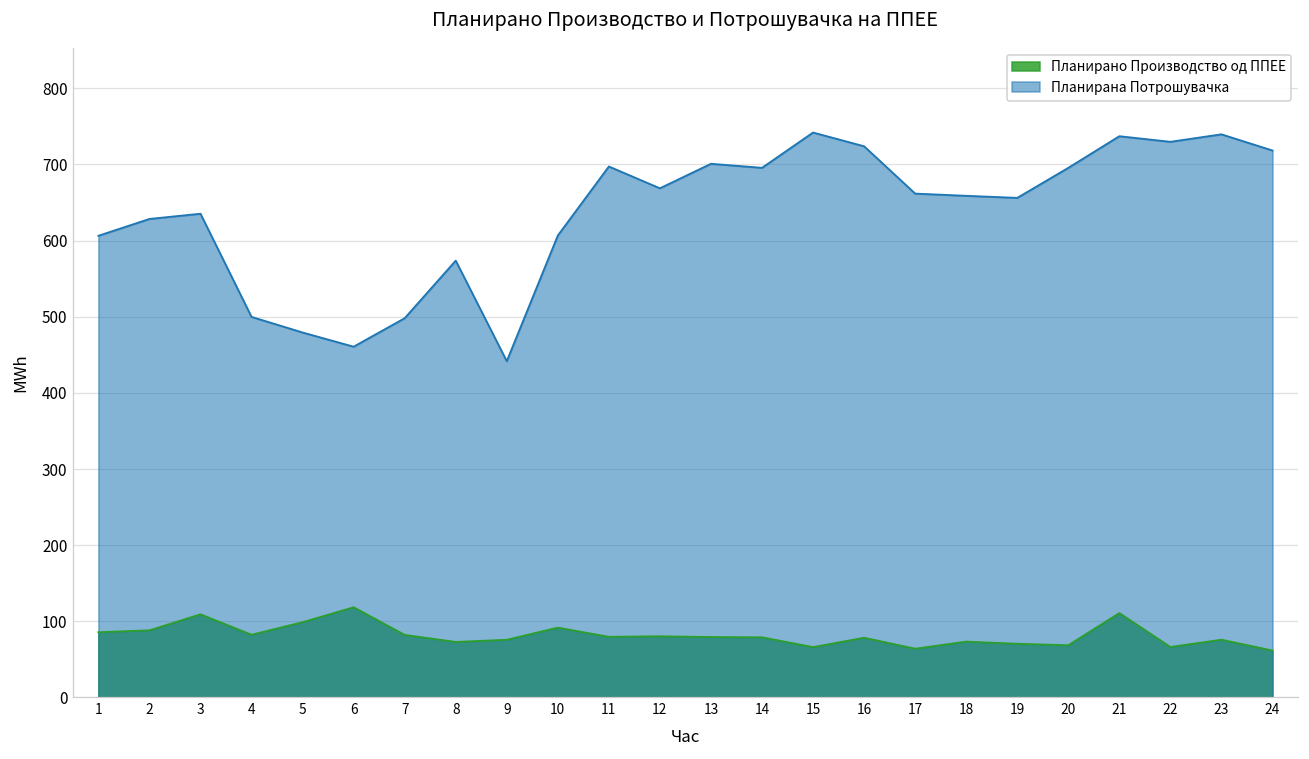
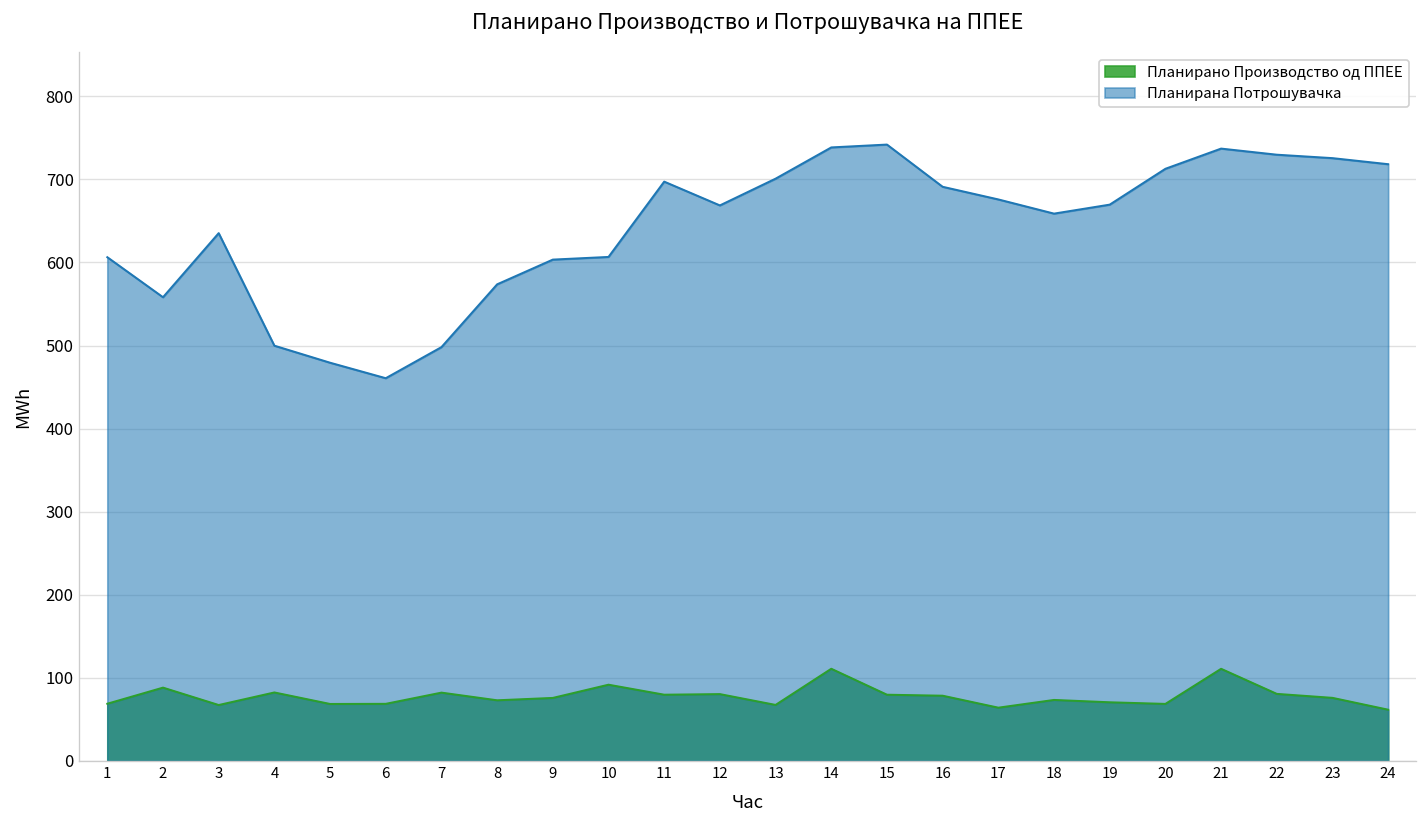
  {
    "Планирано Производство од ППЕЕ": {
-     "1": 90,
+     "1": 70,
      "2": 90,
-     "3": 110,
+     "3": 70,
      "4": 80,
-     "5": 100,
-     "6": 120,
+     "5": 70,
+     "6": 70,
      "7": 80,
      "8": 70,
      "9": 80,
      "10": 90,
      "11": 80,
      "12": 80,
-     "13": 80,
-     "14": 80,
-     "15": 70,
+     "13": 70,
+     "14": 110,
+     "15": 80,
      "16": 80,
      "17": 60,
      "18": 70,
      "19": 70,
      "20": 70,
      "21": 110,
-     "22": 70,
+     "22": 80,
      "23": 80,
      "24": 60
    },
    "Планирана Потрошувачка": {
      "1": 610,
-     "2": 630,
+     "2": 560,
      "3": 640,
      "4": 500,
      "5": 480,
      "6": 460,
      "7": 500,
      "8": 570,
-     "9": 440,
+     "9": 600,
      "10": 610,
      "11": 700,
      "12": 670,
      "13": 700,
-     "14": 700,
+     "14": 740,
      "15": 740,
-     "16": 720,
-     "17": 660,
+     "16": 690,
+     "17": 680,
      "18": 660,
-     "19": 660,
-     "20": 700,
+     "19": 670,
+     "20": 710,
      "21": 740,
      "22": 730,
-     "23": 740,
+     "23": 730,
      "24": 720
    }
  }
